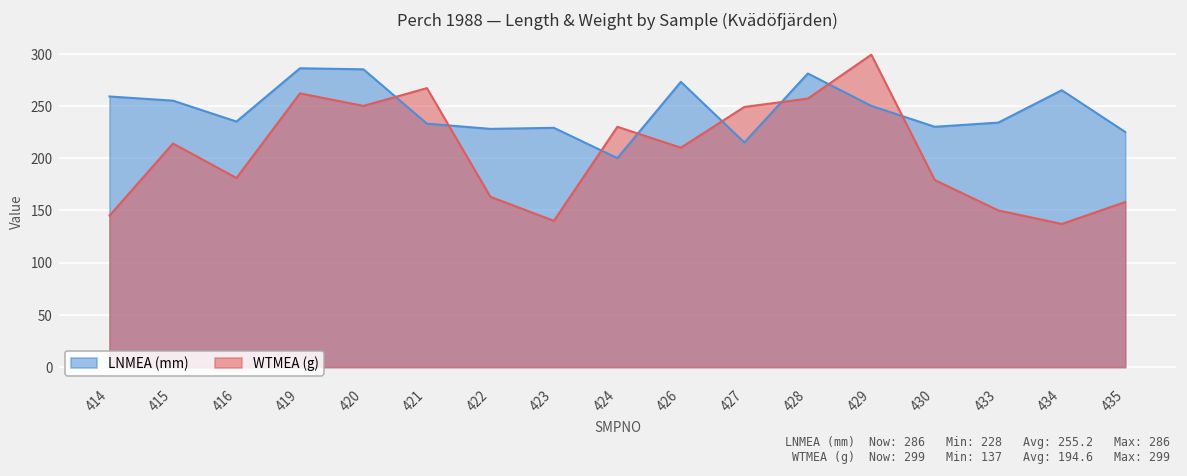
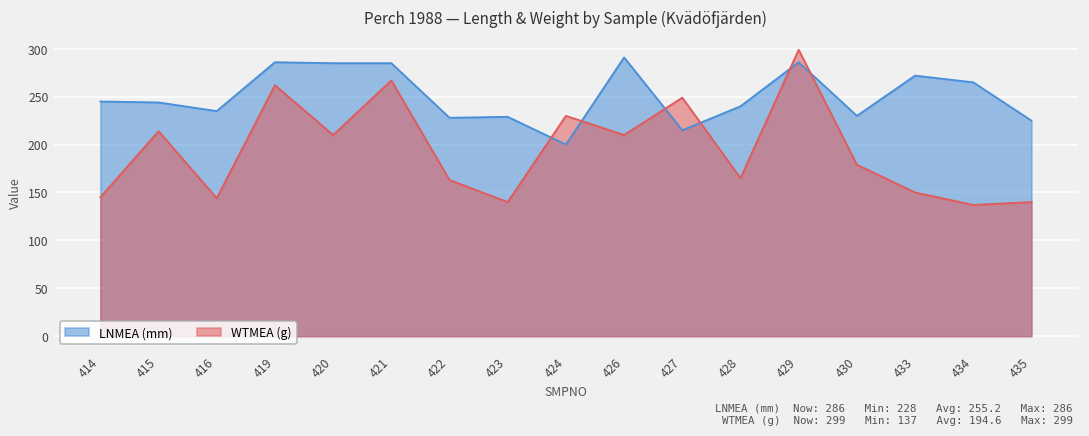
  {
    "LNMEA (mm)": {
-     "414": 260,
-     "415": 260,
+     "414": 250,
+     "415": 240,
      "416": 240,
      "419": 290,
      "420": 290,
-     "421": 230,
+     "421": 290,
      "422": 230,
      "423": 230,
      "424": 200,
-     "426": 270,
+     "426": 290,
      "427": 220,
-     "428": 280,
-     "429": 250,
+     "428": 240,
+     "429": 290,
      "430": 230,
-     "433": 230,
+     "433": 270,
      "434": 270,
      "435": 230
    },
    "WTMEA (g)": {
      "414": 150,
      "415": 210,
-     "416": 180,
+     "416": 140,
      "419": 260,
-     "420": 250,
+     "420": 210,
      "421": 270,
      "422": 160,
      "423": 140,
      "424": 230,
      "426": 210,
      "427": 250,
-     "428": 260,
+     "428": 170,
      "429": 300,
      "430": 180,
      "433": 150,
      "434": 140,
-     "435": 160
+     "435": 140
    }
  }
